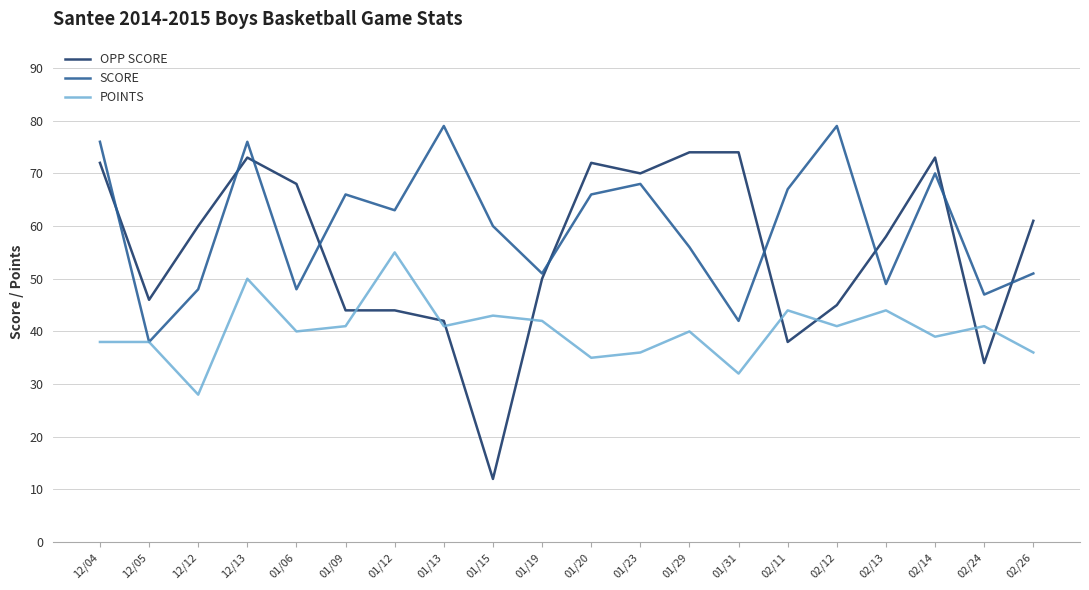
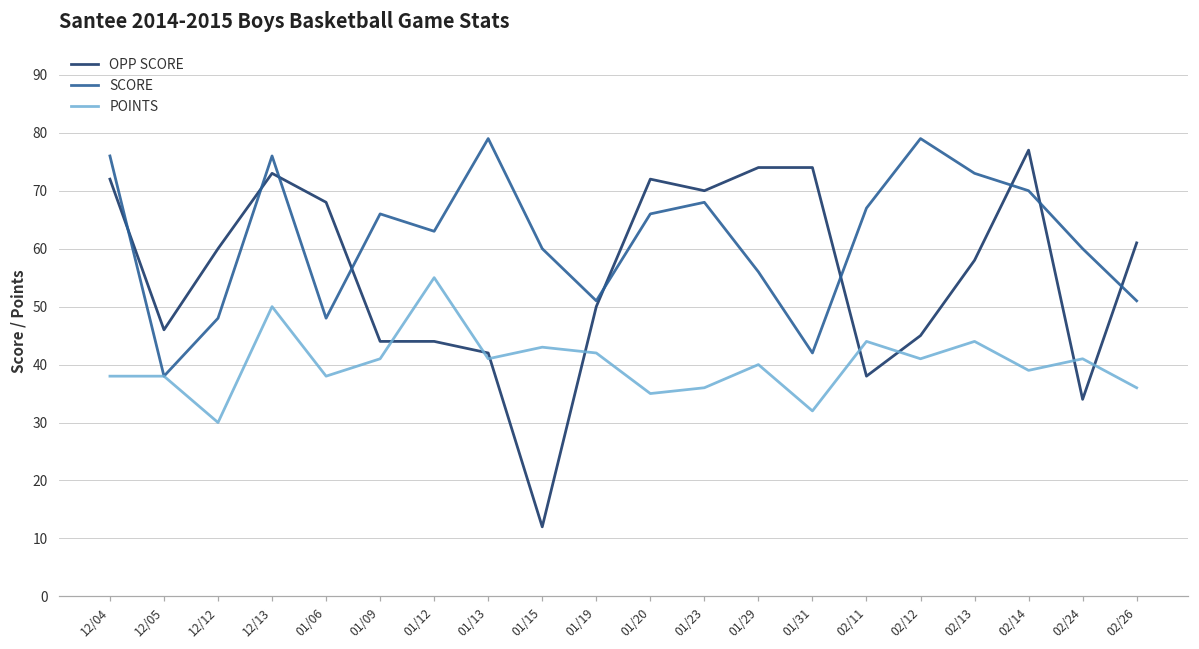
  {
    "OPP SCORE": {
      "12/04": 72,
      "12/05": 46,
      "12/12": 60,
      "12/13": 73,
      "01/06": 68,
      "01/09": 44,
      "01/12": 44,
      "01/13": 42,
      "01/15": 12,
      "01/19": 50,
      "01/20": 72,
      "01/23": 70,
      "01/29": 74,
      "01/31": 74,
      "02/11": 38,
      "02/12": 45,
      "02/13": 58,
-     "02/14": 73,
+     "02/14": 77,
      "02/24": 34,
      "02/26": 61
    },
    "SCORE": {
      "12/04": 76,
      "12/12": 48,
      "12/13": 76,
      "01/06": 48,
      "01/09": 66,
      "01/12": 63,
      "01/13": 79,
      "01/15": 60,
      "01/19": 51,
      "01/20": 66,
      "01/23": 68,
      "01/29": 56,
      "01/31": 42,
      "02/11": 67,
      "02/12": 79,
-     "02/13": 49,
+     "02/13": 73,
      "02/14": 70,
-     "02/24": 47,
+     "02/24": 60,
      "02/26": 51
    },
    "POINTS": {
      "12/04": 38,
-     "12/12": 28,
+     "12/12": 30,
      "12/13": 50,
-     "01/06": 40,
+     "01/06": 38,
      "01/09": 41,
      "01/12": 55,
      "01/13": 41,
      "01/15": 43,
      "01/19": 42,
      "01/20": 35,
      "01/23": 36,
      "01/29": 40,
      "01/31": 32,
      "02/11": 44,
      "02/12": 41,
      "02/13": 44,
      "02/14": 39,
      "02/24": 41,
      "02/26": 36
    }
  }
